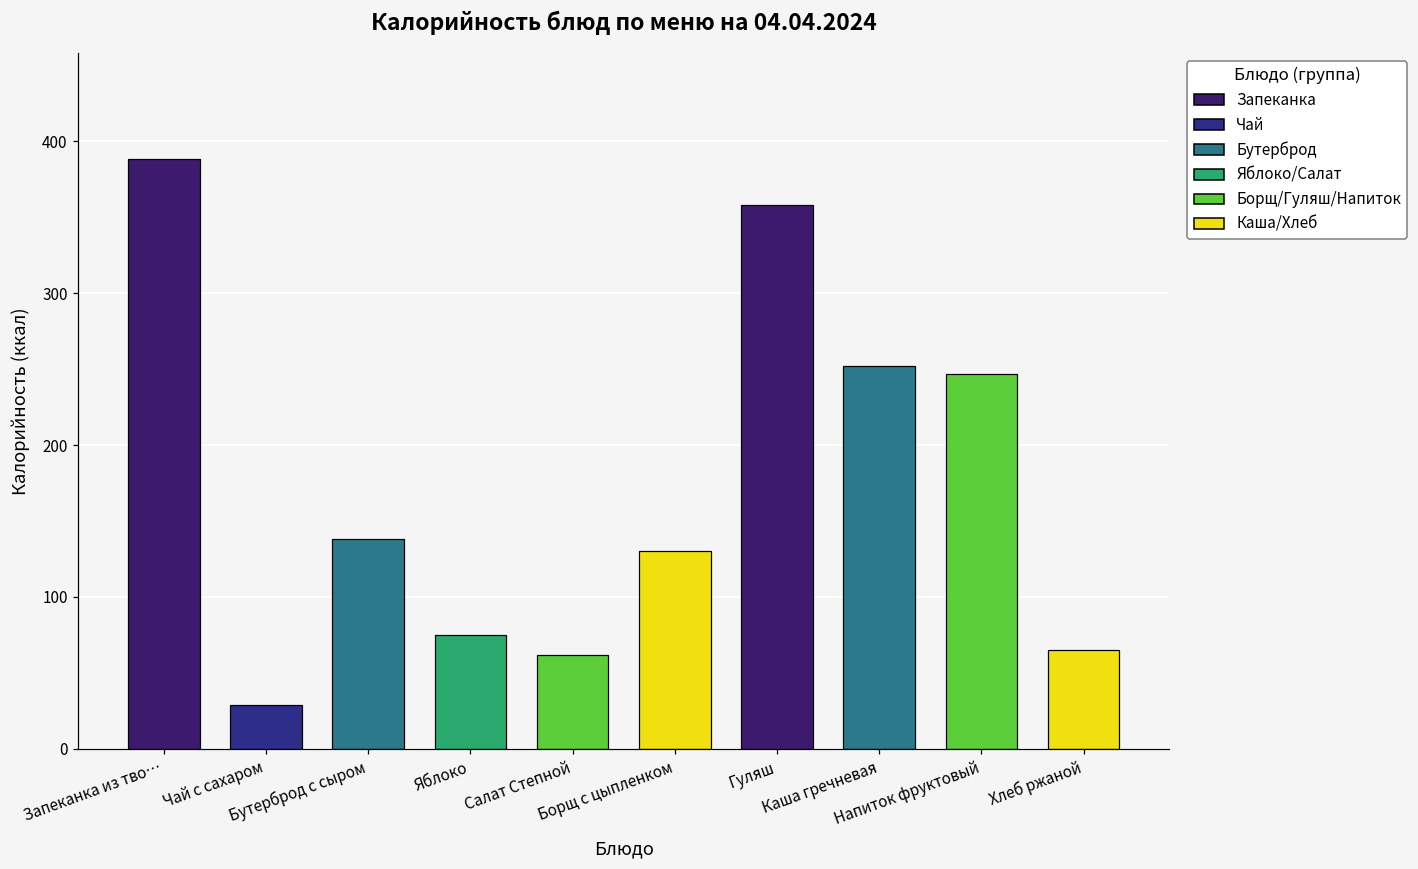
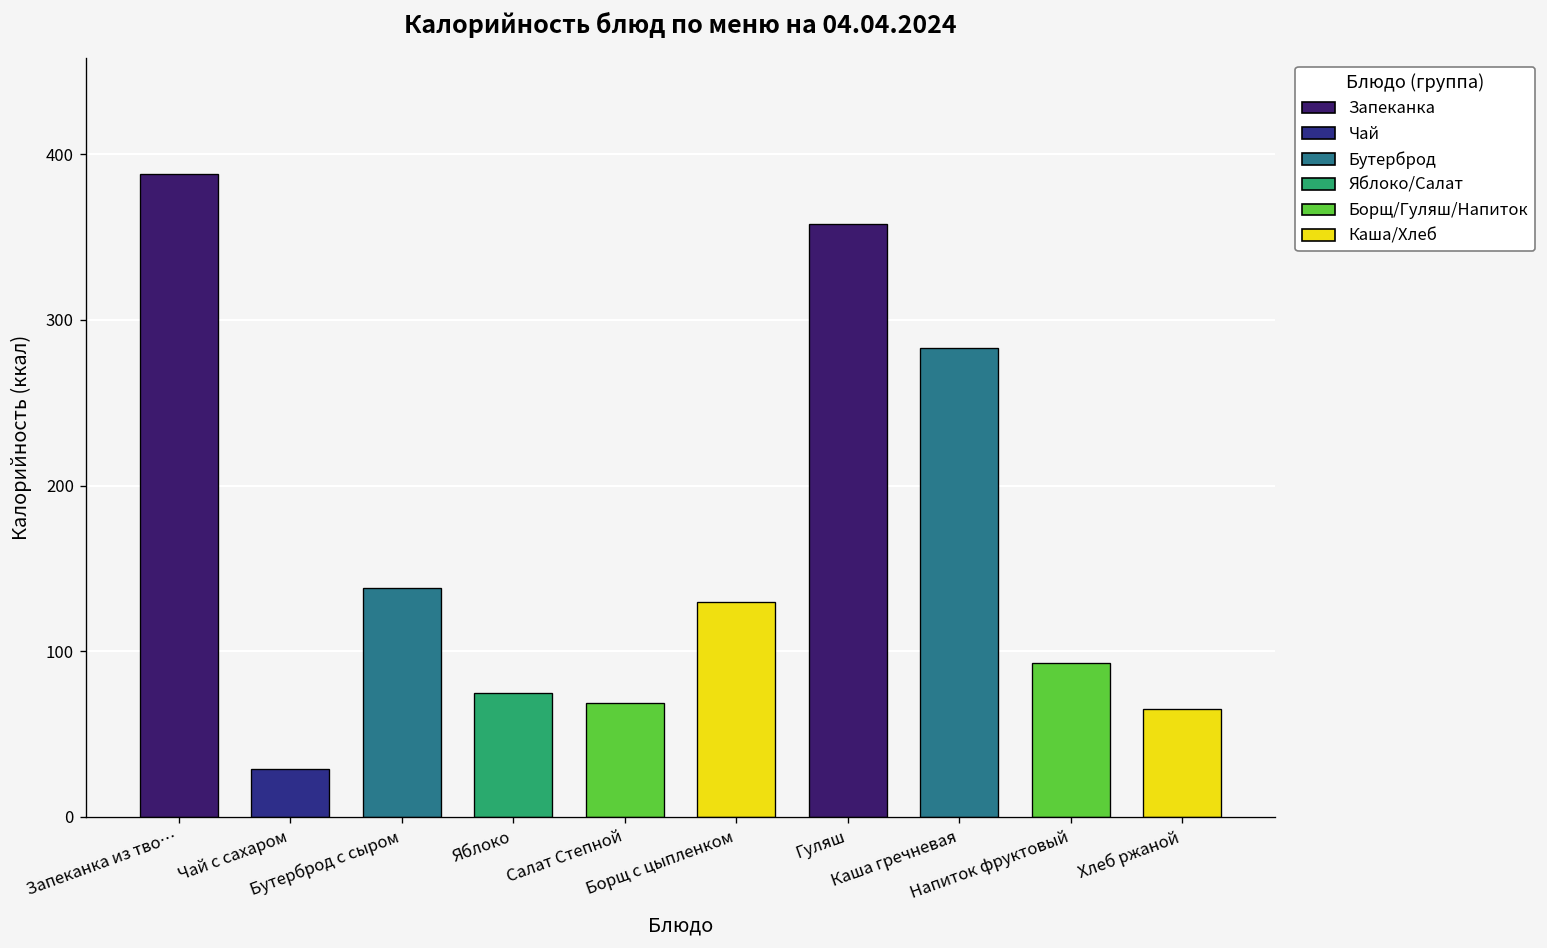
  {
    "Запеканка из тво…": 388,
    "Чай с сахаром": 29,
    "Бутерброд с сыром": 138,
    "Яблоко": 75,
-   "Салат Степной": 62,
+   "Салат Степной": 69,
    "Борщ с цыпленком": 130,
    "Гуляш": 358,
-   "Каша гречневая": 252,
-   "Напиток фруктовый": 247,
+   "Каша гречневая": 283,
+   "Напиток фруктовый": 93,
    "Хлеб ржаной": 65
  }
